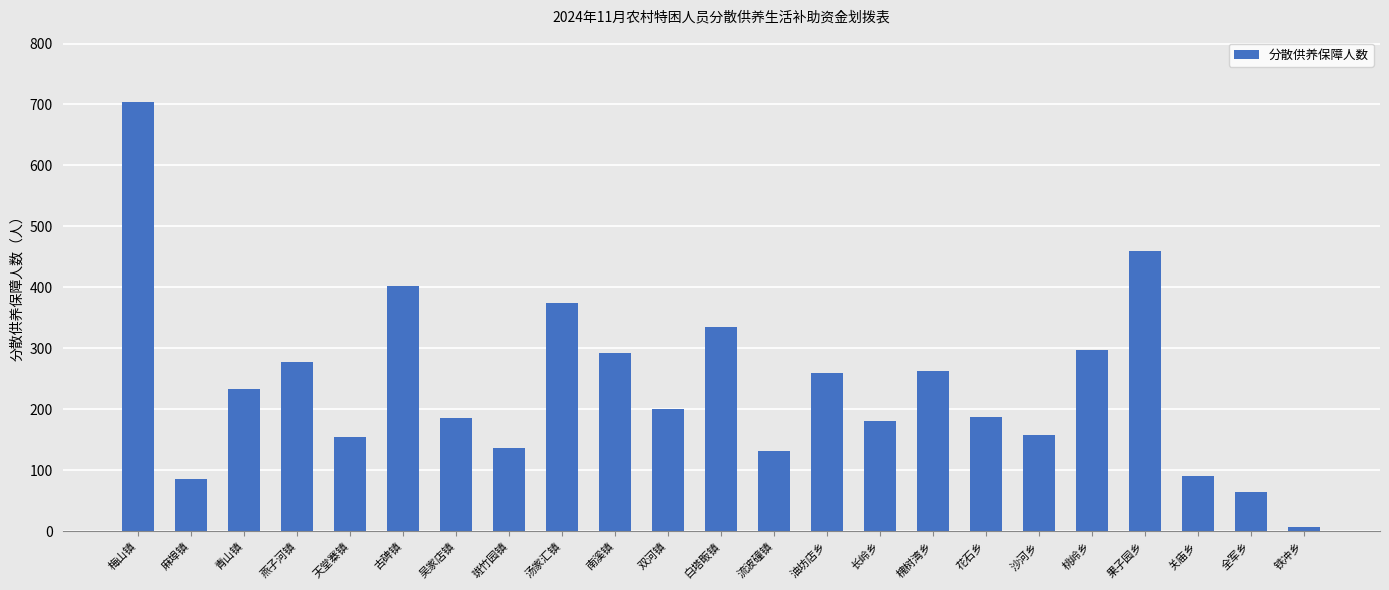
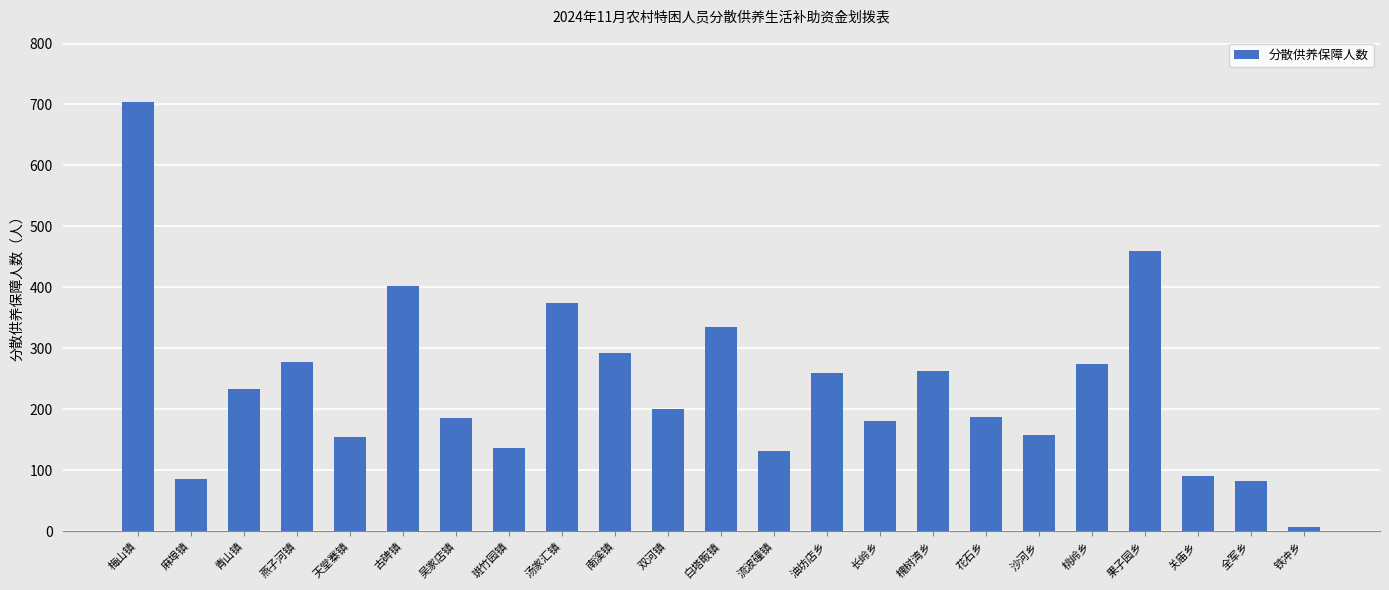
  {
    "梅山镇": 700,
    "麻埠镇": 90,
    "青山镇": 230,
    "燕子河镇": 280,
    "天堂寨镇": 150,
    "古碑镇": 400,
    "吴家店镇": 190,
    "斑竹园镇": 140,
    "汤家汇镇": 380,
    "南溪镇": 290,
    "双河镇": 200,
    "白塔畈镇": 340,
    "流波䃥镇": 130,
    "油坊店乡": 260,
    "长岭乡": 180,
    "槐树湾乡": 260,
    "花石乡": 190,
    "沙河乡": 160,
-   "桃岭乡": 300,
+   "桃岭乡": 280,
    "果子园乡": 460,
    "关庙乡": 90,
-   "全军乡": 70,
+   "全军乡": 80,
    "铁冲乡": 10
  }
